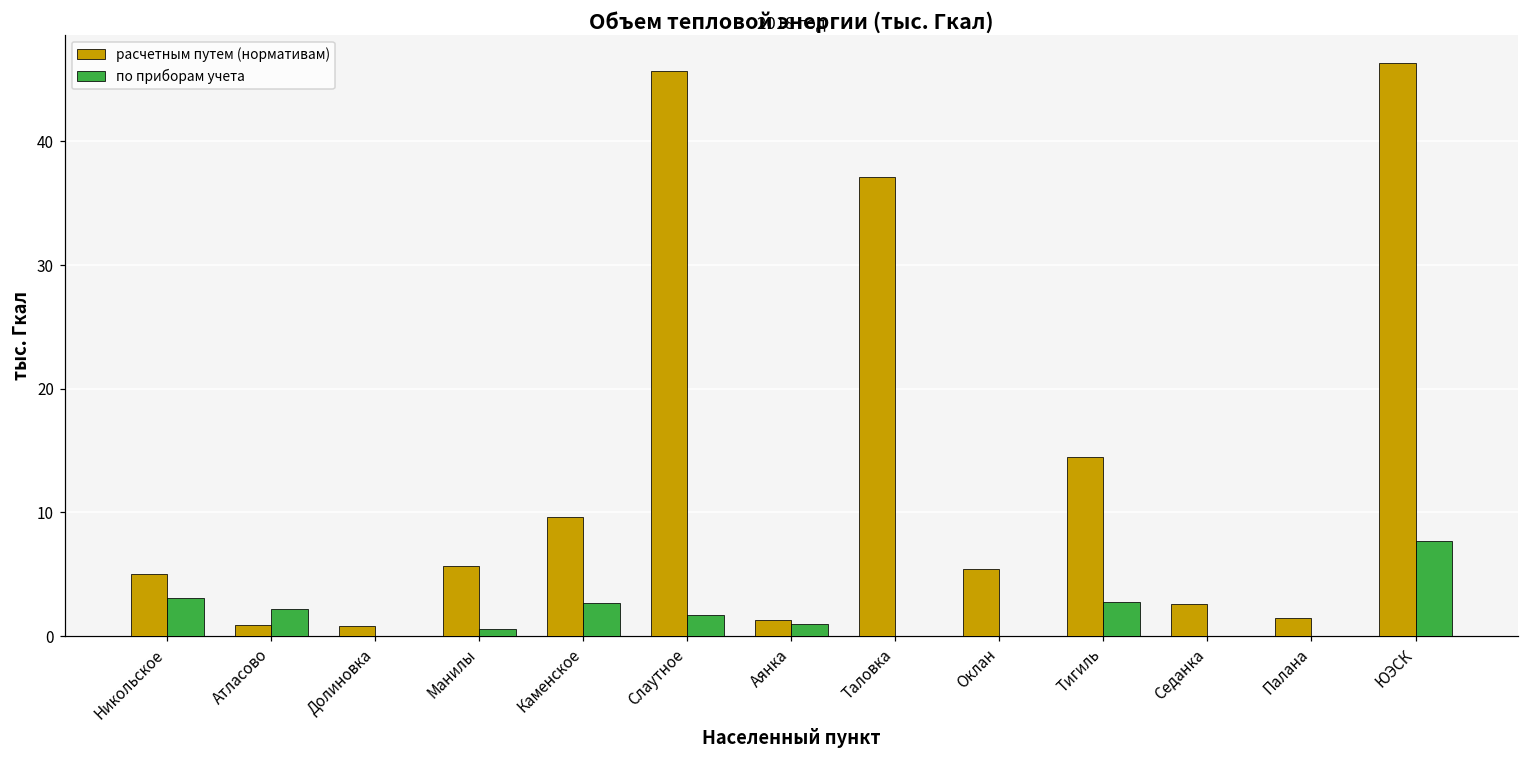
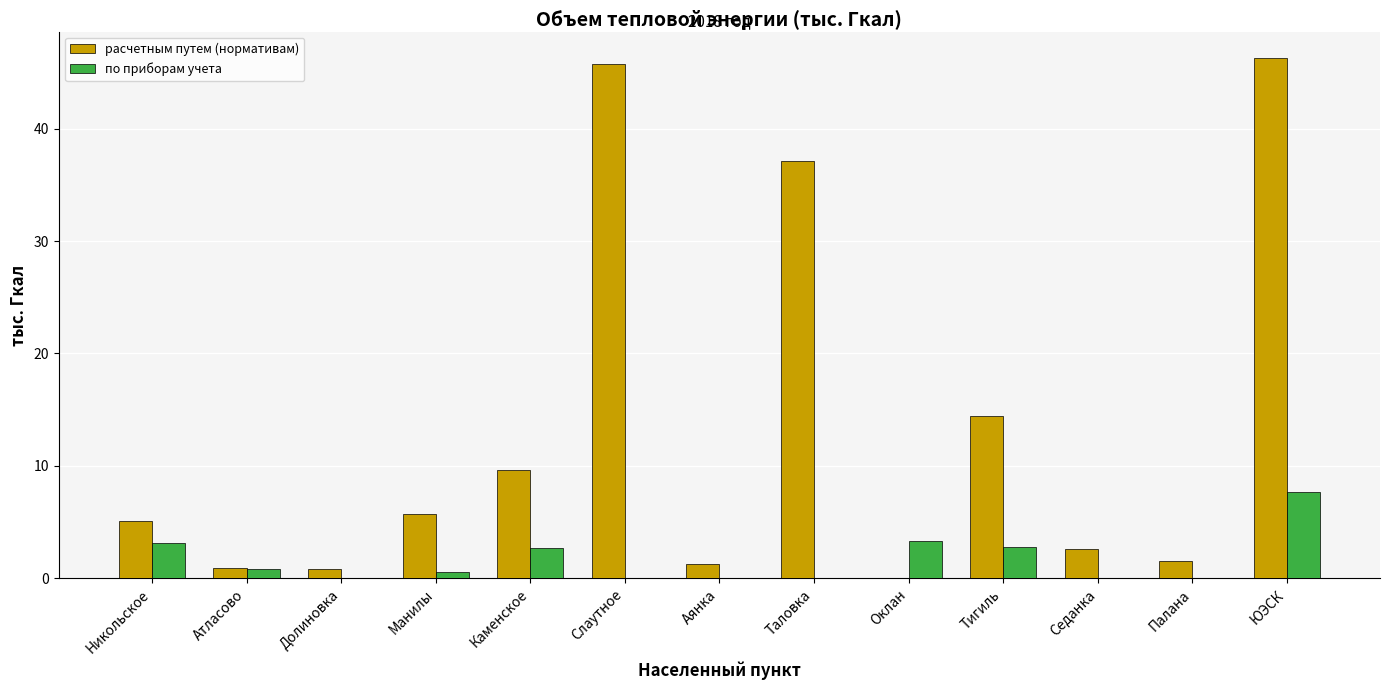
  {
    "расчетным путем (нормативам)": {
      "Никольское": 5.1,
      "Атласово": 0.9,
      "Долиновка": 0.8,
      "Манилы": 5.7,
      "Каменское": 9.6,
      "Слаутное": 45.7,
      "Аянка": 1.3,
      "Таловка": 37.1,
-     "Оклан": 5.5,
+     "Оклан": 0.1,
      "Тигиль": 14.5,
      "Седанка": 2.6,
      "Палана": 1.5,
      "ЮЭСК": 46.3
    },
    "по приборам учета": {
      "Никольское": 3.1,
-     "Атласово": 2.2,
+     "Атласово": 0.8,
      "Манилы": 0.6,
      "Каменское": 2.7,
-     "Слаутное": 1.7,
-     "Аянка": 1,
+     "Слаутное": 0.0,
+     "Аянка": 0,
      "Таловка": 0.0,
-     "Оклан": 0.0,
+     "Оклан": 3.3,
      "Тигиль": 2.8,
      "Палана": 0.0,
      "ЮЭСК": 7.7
    }
  }
